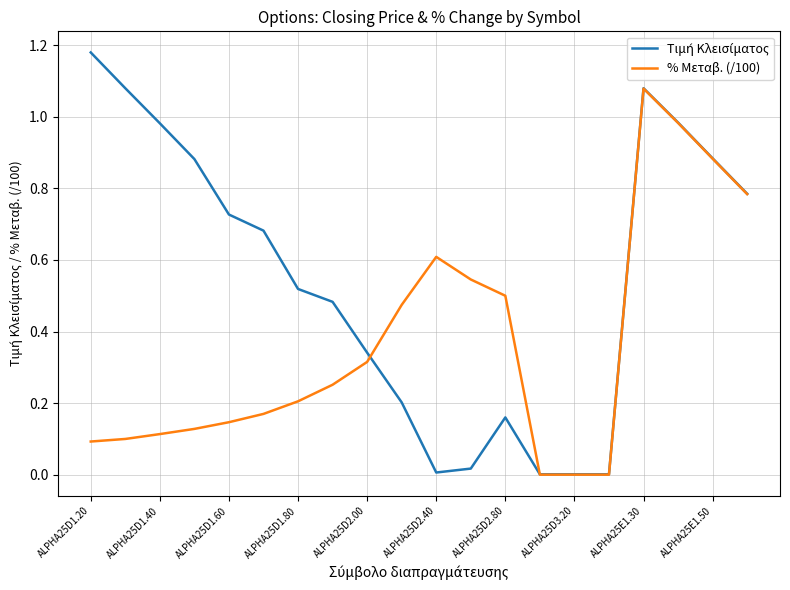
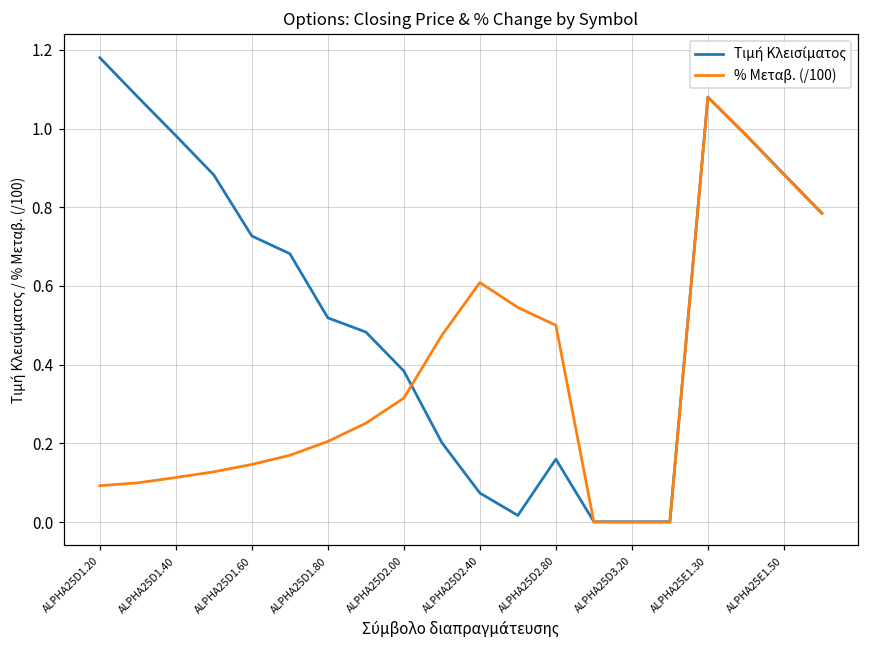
  {
    "Τιμή Κλεισίματος": {
      "ALPHA25D1.20": 1.18,
      "ALPHA25D1.40": 0.98,
      "ALPHA25D1.60": 0.73,
      "ALPHA25D1.80": 0.52,
-     "ALPHA25D2.00": 0.34,
-     "ALPHA25D2.40": 0.01,
+     "ALPHA25D2.00": 0.38,
+     "ALPHA25D2.40": 0.07,
      "ALPHA25D2.80": 0.16
    },
    "% Μεταβ. (/100)": {
      "ALPHA25D1.20": 0.09,
      "ALPHA25D1.40": 0.11,
      "ALPHA25D1.60": 0.15,
      "ALPHA25D1.80": 0.21,
      "ALPHA25D2.00": 0.32,
      "ALPHA25D2.40": 0.61,
      "ALPHA25D2.80": 0.50
    }
  }
